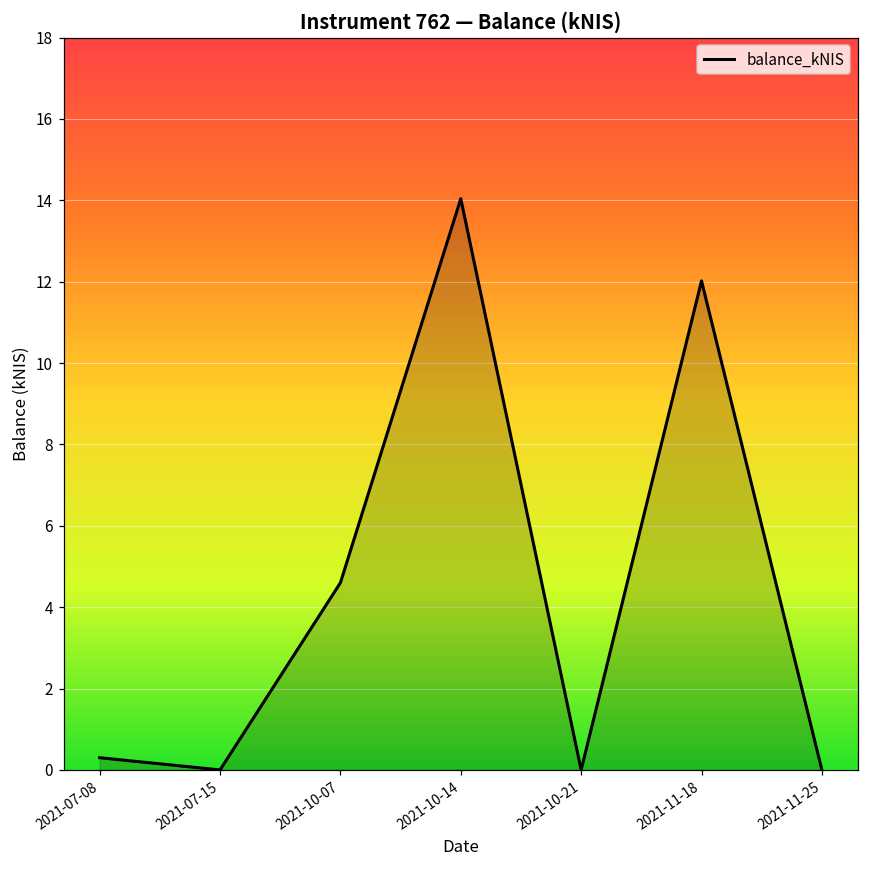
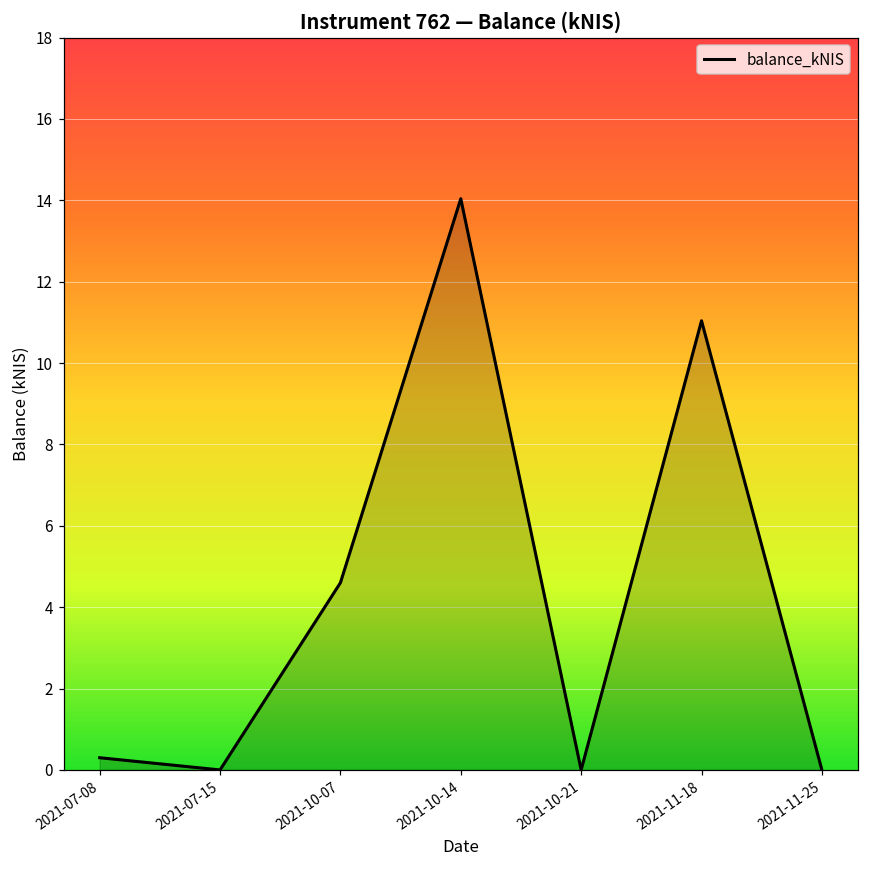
  {
    "2021-07-08": 0.3,
    "2021-07-15": 0.0,
    "2021-10-07": 4.6,
    "2021-10-14": 14.0,
    "2021-10-21": 0.0,
-   "2021-11-18": 12.0,
+   "2021-11-18": 11.0,
    "2021-11-25": 0.0
  }
